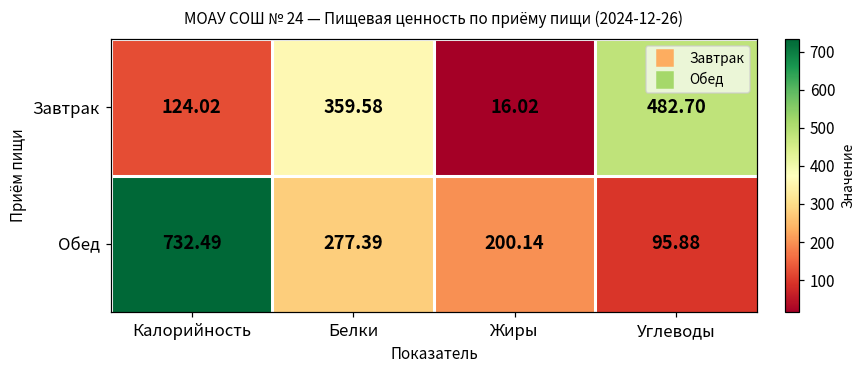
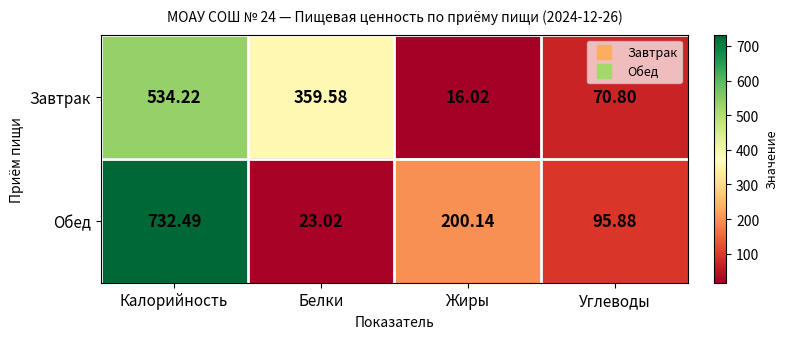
  {
    "Завтрак": {
-     "Калорийность": 124.02,
+     "Калорийность": 534.22,
      "Белки": 359.58,
      "Жиры": 16.02,
-     "Углеводы": 482.70
+     "Углеводы": 70.80
    },
    "Обед": {
      "Калорийность": 732.49,
-     "Белки": 277.39,
+     "Белки": 23.02,
      "Жиры": 200.14,
      "Углеводы": 95.88
    }
  }
